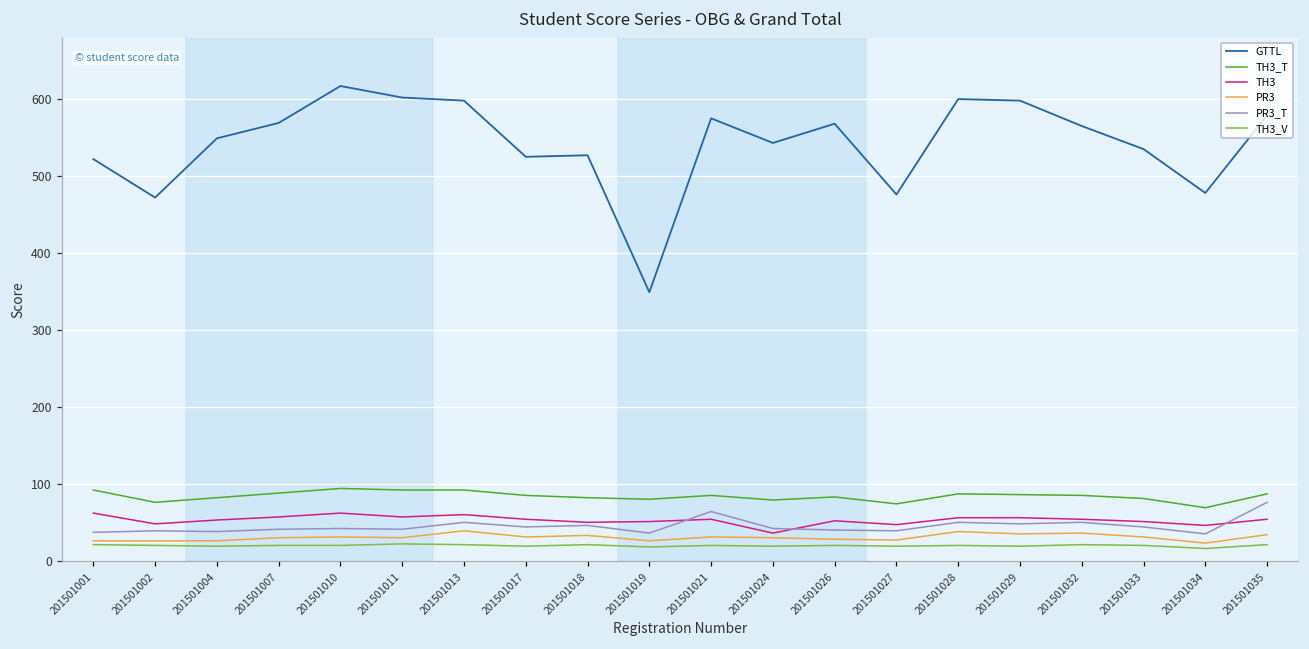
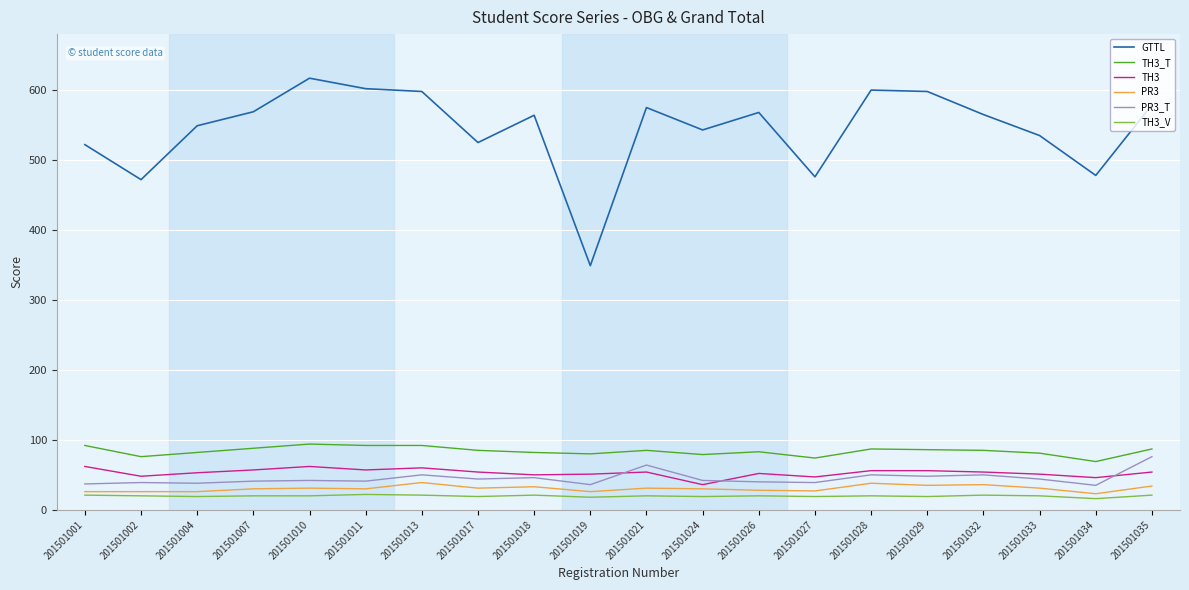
  {
    "GTTL": {
      "201501001": 520,
      "201501002": 470,
      "201501004": 550,
      "201501007": 570,
      "201501010": 620,
      "201501011": 600,
      "201501013": 600,
      "201501017": 530,
-     "201501018": 530,
+     "201501018": 560,
      "201501019": 350,
      "201501021": 580,
      "201501024": 540,
      "201501026": 570,
      "201501027": 480,
      "201501028": 600,
      "201501029": 600,
      "201501032": 570,
      "201501033": 540,
      "201501034": 480
    },
    "TH3": {
      "201501001": 60,
      "201501002": 50,
      "201501004": 50,
      "201501007": 60,
      "201501010": 60,
      "201501011": 60,
      "201501013": 60,
      "201501017": 50,
      "201501018": 50,
      "201501019": 50,
      "201501021": 50,
      "201501024": 40,
      "201501026": 50,
      "201501027": 50,
      "201501028": 60,
      "201501029": 60,
      "201501032": 50,
      "201501033": 50,
      "201501034": 50,
      "201501035": 50
    },
    "PR3": {
      "201501001": 30,
      "201501002": 30,
      "201501004": 30,
      "201501007": 30,
      "201501010": 30,
      "201501011": 30,
      "201501013": 40,
      "201501017": 30,
      "201501018": 30,
      "201501019": 30,
      "201501021": 30,
      "201501024": 30,
      "201501026": 30,
      "201501027": 30,
      "201501028": 40,
      "201501029": 40,
      "201501032": 40,
      "201501033": 30,
      "201501034": 20,
      "201501035": 30
    },
    "PR3_T": {
      "201501001": 40,
      "201501002": 40,
      "201501004": 40,
      "201501007": 40,
      "201501010": 40,
      "201501011": 40,
      "201501013": 50,
      "201501017": 40,
      "201501018": 50,
      "201501019": 40,
      "201501021": 60,
      "201501024": 40,
      "201501026": 40,
      "201501027": 40,
      "201501028": 50,
      "201501029": 50,
      "201501032": 50,
      "201501033": 40,
      "201501034": 40,
      "201501035": 80
    }
  }
